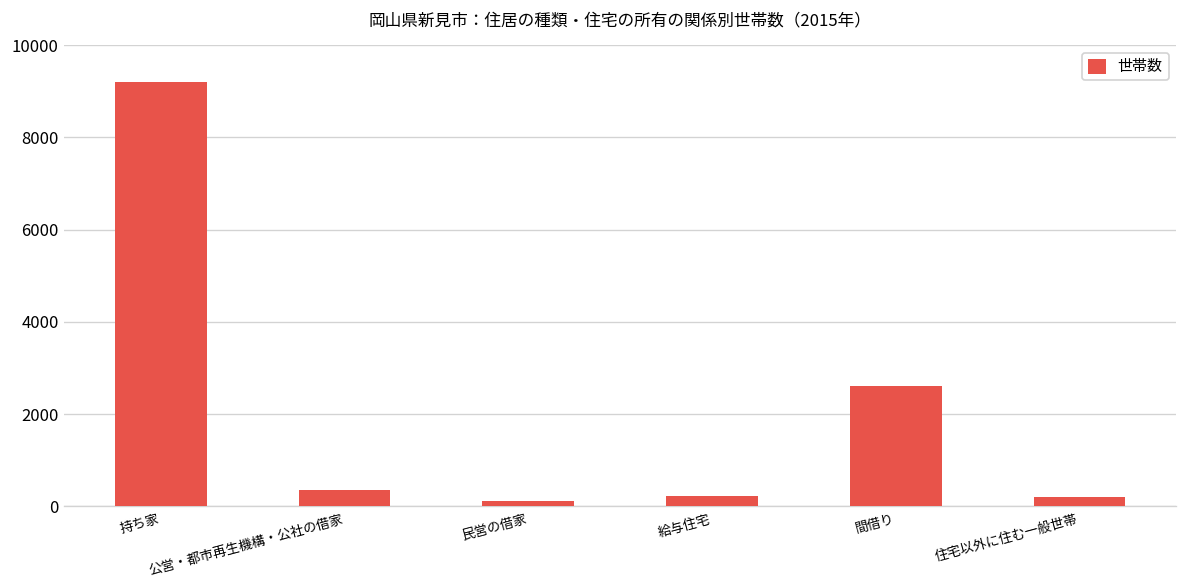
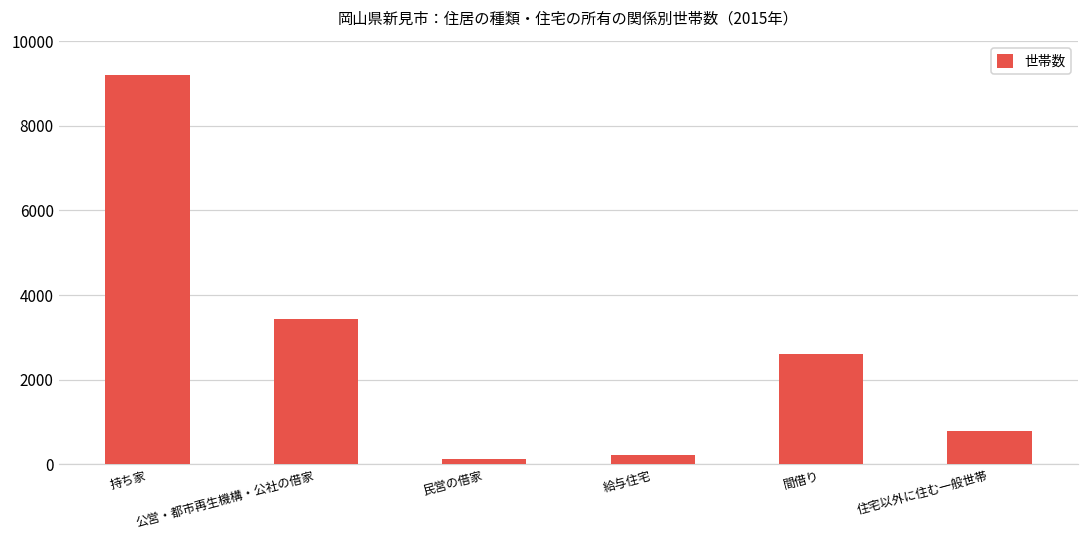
  {
    "持ち家": 9200,
-   "公営・都市再生機構・公社の借家": 400,
+   "公営・都市再生機構・公社の借家": 3400,
    "民営の借家": 100,
    "給与住宅": 200,
    "間借り": 2600,
-   "住宅以外に住む一般世帯": 200
+   "住宅以外に住む一般世帯": 800
  }
